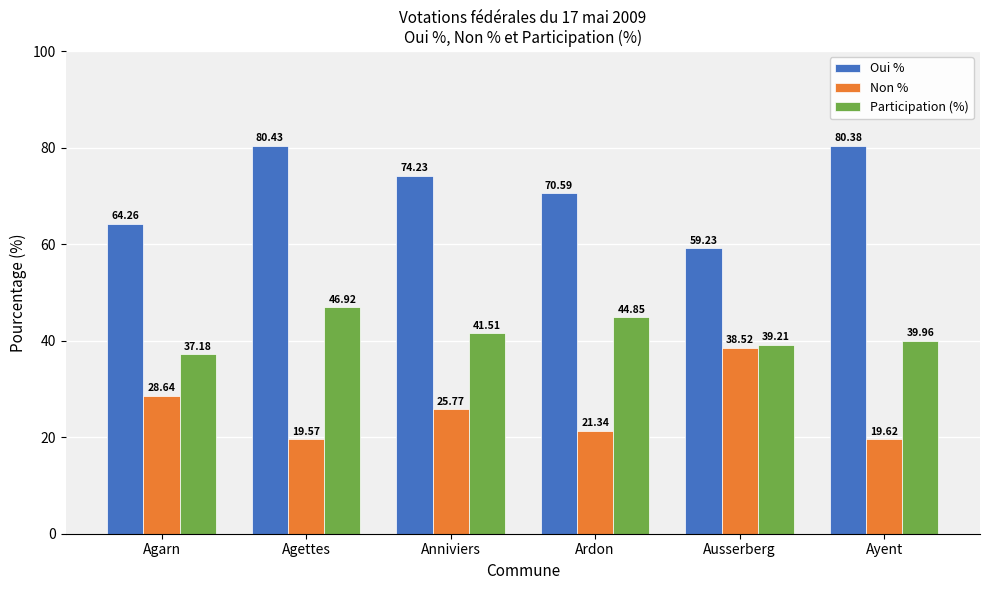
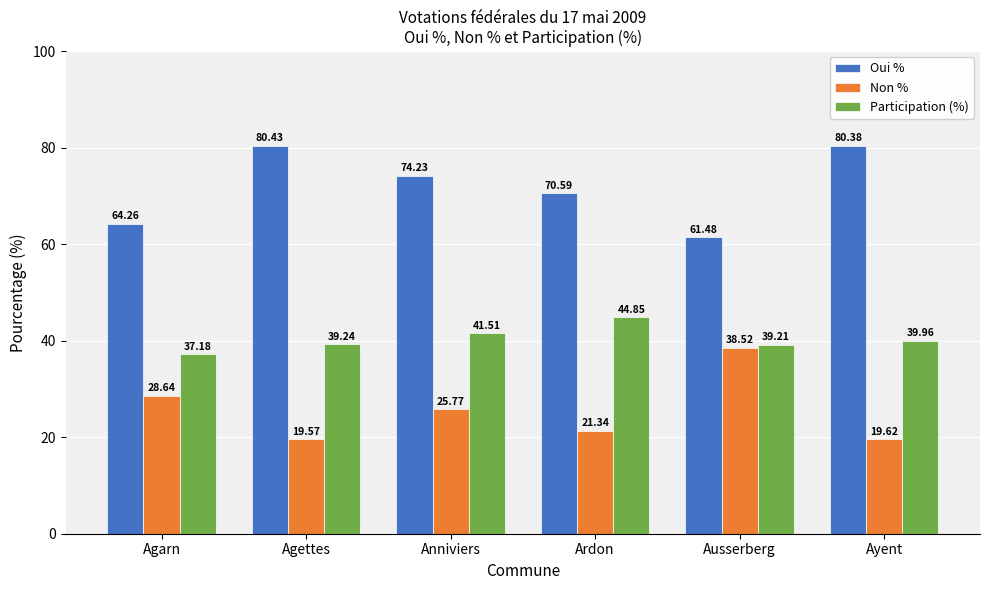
  {
    "Oui %": {
      "Agarn": 64.26,
      "Agettes": 80.43,
      "Anniviers": 74.23,
      "Ardon": 70.59,
-     "Ausserberg": 59.23,
+     "Ausserberg": 61.48,
      "Ayent": 80.38
    },
    "Non %": {
      "Agarn": 28.64,
      "Agettes": 19.57,
      "Anniviers": 25.77,
      "Ardon": 21.34,
      "Ausserberg": 38.52,
      "Ayent": 19.62
    },
    "Participation (%)": {
      "Agarn": 37.18,
-     "Agettes": 46.92,
+     "Agettes": 39.24,
      "Anniviers": 41.51,
      "Ardon": 44.85,
      "Ausserberg": 39.21,
      "Ayent": 39.96
    }
  }
